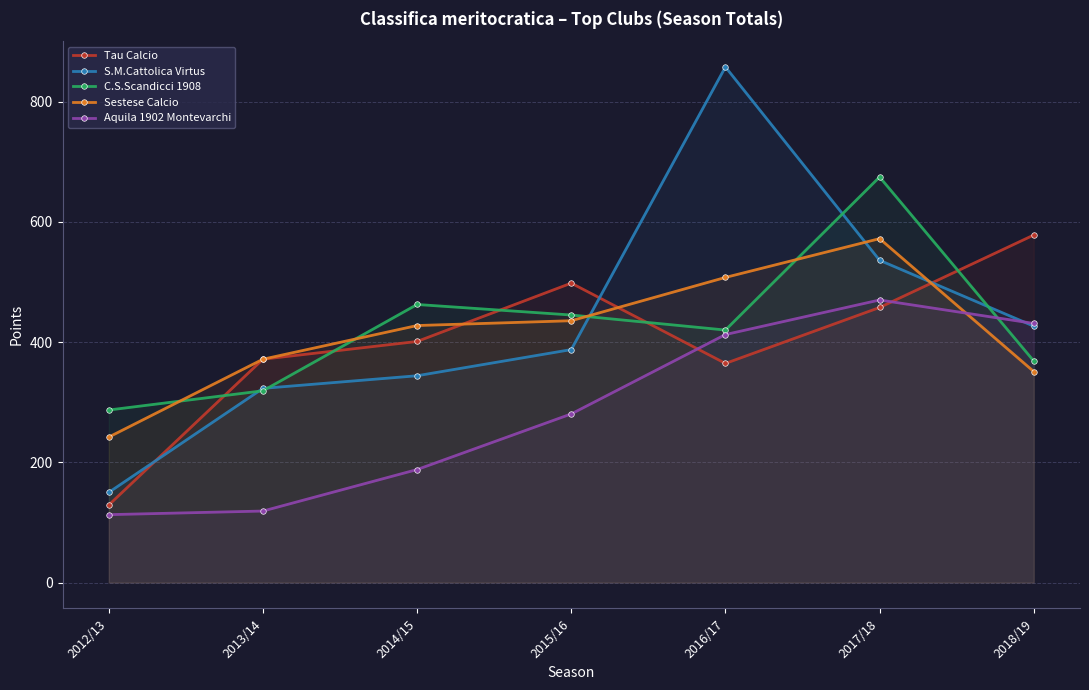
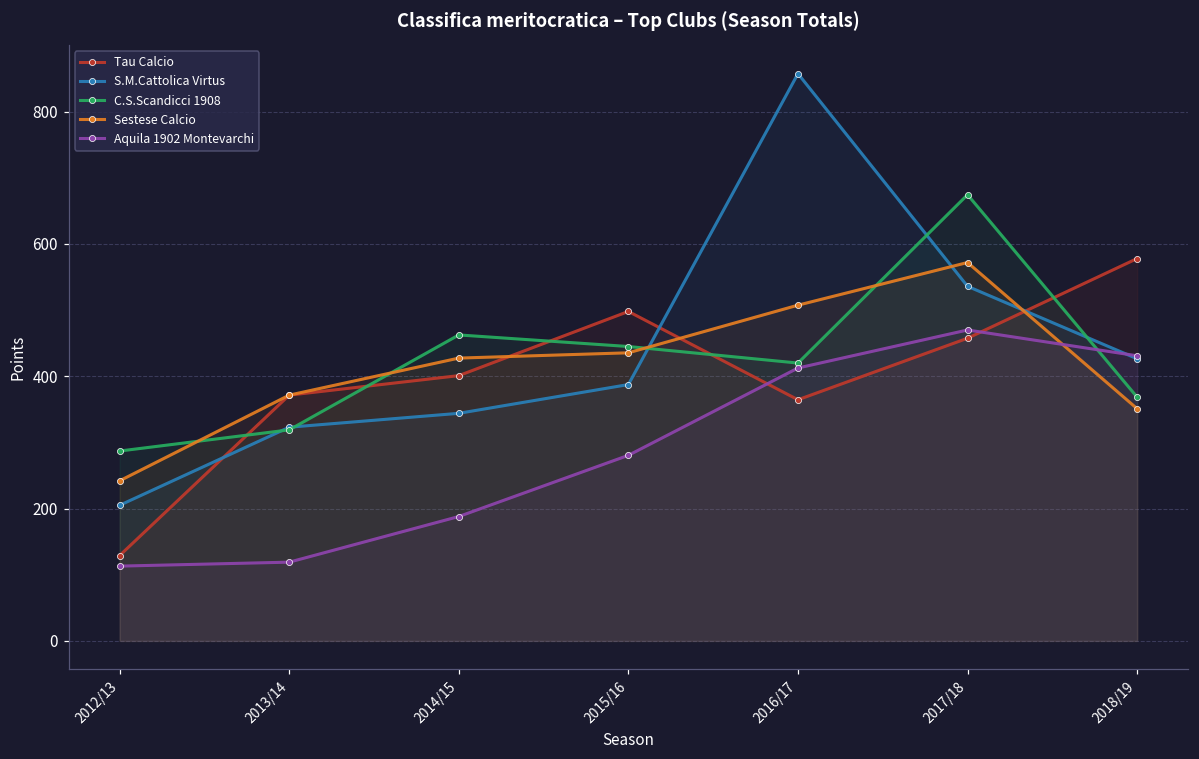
  {
    "Tau Calcio": {
      "2012/13": 130,
      "2014/15": 400,
      "2015/16": 500,
      "2016/17": 360,
      "2017/18": 460,
      "2018/19": 580
    },
    "S.M.Cattolica Virtus": {
-     "2012/13": 150,
+     "2012/13": 210,
      "2014/15": 340,
      "2015/16": 390,
      "2016/17": 860,
      "2017/18": 540,
      "2018/19": 430
    },
    "C.S.Scandicci 1908": {
      "2012/13": 290,
      "2014/15": 460,
      "2015/16": 450,
      "2016/17": 420,
      "2017/18": 670,
      "2018/19": 370
    },
    "Sestese Calcio": {
      "2012/13": 240,
      "2014/15": 430,
      "2015/16": 440,
      "2016/17": 510,
      "2017/18": 570,
      "2018/19": 350
    },
    "Aquila 1902 Montevarchi": {
      "2012/13": 110,
      "2013/14": 120,
      "2014/15": 190,
      "2015/16": 280,
      "2016/17": 410,
      "2017/18": 470,
      "2018/19": 430
    }
  }
